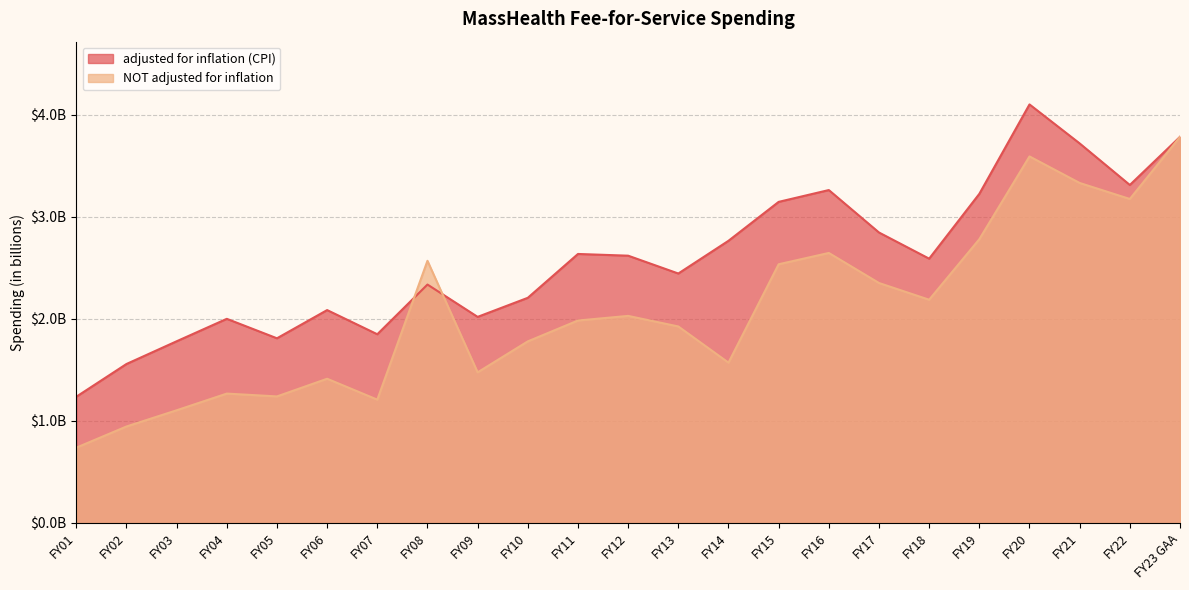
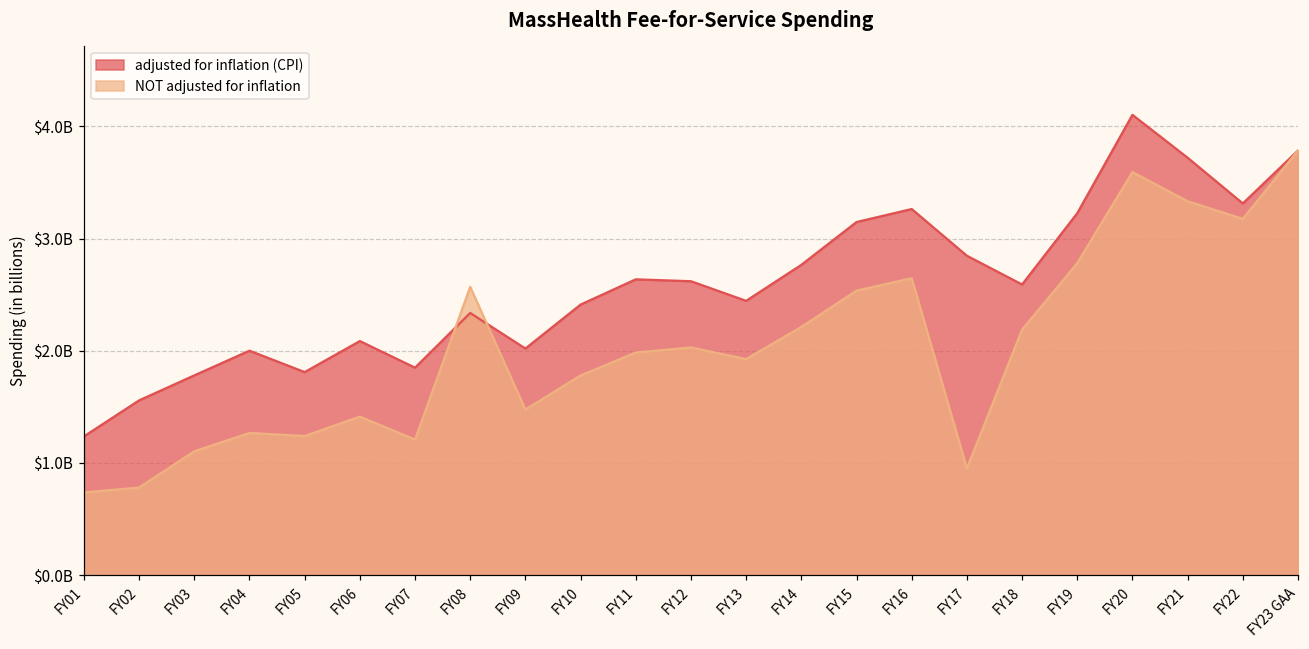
  {
    "adjusted for inflation (CPI)": {
      "FY01": "$1240000000",
      "FY02": "$1560000000",
      "FY03": "$1780000000",
      "FY04": "$2000000000",
      "FY05": "$1810000000",
      "FY06": "$2090000000",
      "FY07": "$1850000000",
      "FY08": "$2340000000",
      "FY09": "$2020000000",
-     "FY10": "$2210000000",
+     "FY10": "$2410000000",
      "FY11": "$2640000000",
      "FY12": "$2620000000",
      "FY13": "$2440000000",
      "FY14": "$2770000000",
      "FY15": "$3150000000",
      "FY16": "$3260000000",
      "FY17": "$2850000000",
      "FY18": "$2590000000",
      "FY19": "$3230000000",
      "FY20": "$4100000000",
      "FY21": "$3720000000",
      "FY22": "$3310000000"
    },
    "NOT adjusted for inflation": {
      "FY01": "$740000000",
-     "FY02": "$940000000",
+     "FY02": "$780000000",
      "FY03": "$1100000000",
      "FY04": "$1270000000",
      "FY05": "$1240000000",
      "FY06": "$1410000000",
      "FY07": "$1210000000",
      "FY08": "$2570000000",
      "FY09": "$1480000000",
      "FY10": "$1780000000",
      "FY11": "$1980000000",
      "FY12": "$2030000000",
      "FY13": "$1930000000",
-     "FY14": "$1570000000",
+     "FY14": "$2210000000",
      "FY15": "$2540000000",
      "FY16": "$2650000000",
-     "FY17": "$2350000000",
+     "FY17": "$950000000",
      "FY18": "$2190000000",
      "FY19": "$2780000000",
      "FY20": "$3590000000",
      "FY21": "$3330000000",
      "FY22": "$3180000000"
    }
  }
